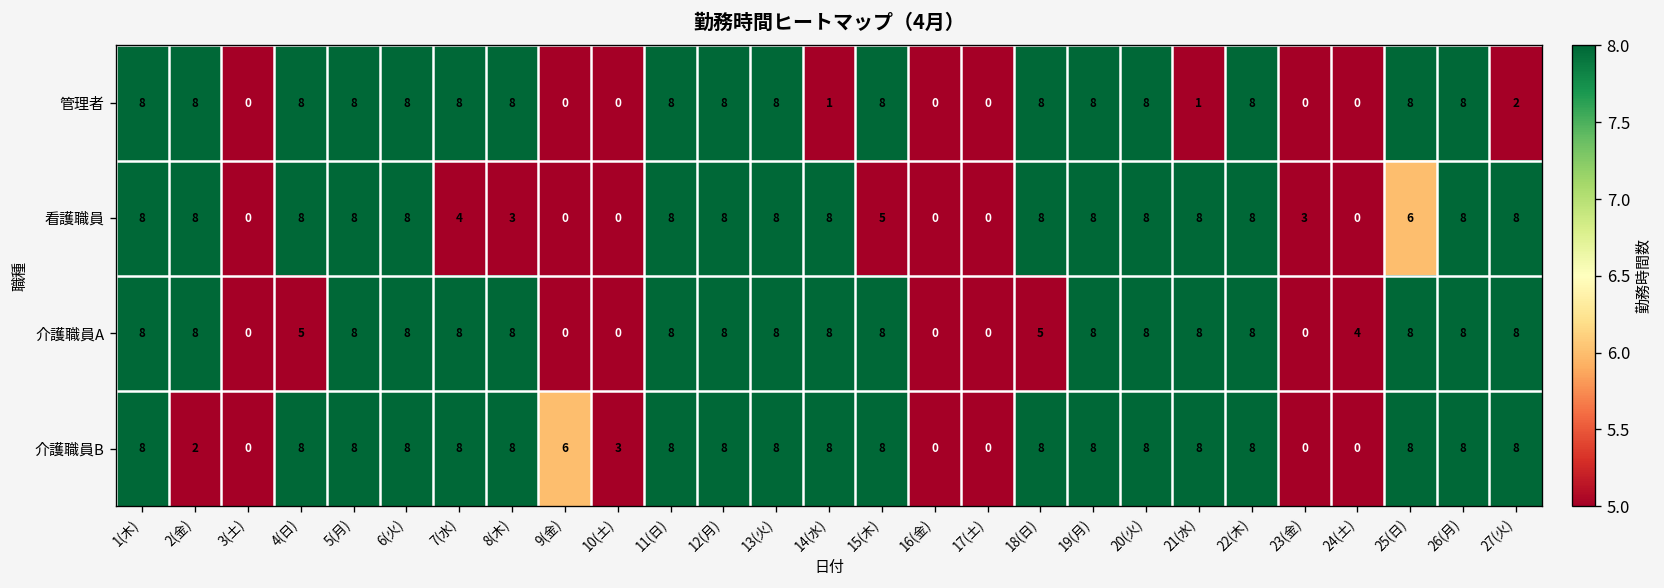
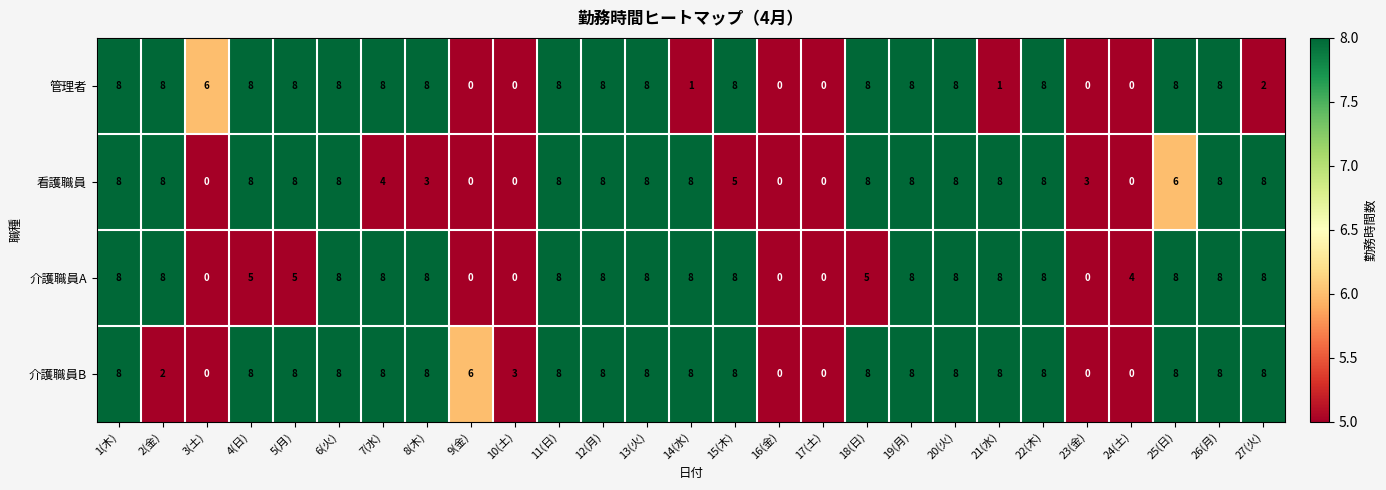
  {
    "管理者": {
      "1(木)": 8,
      "2(金)": 8,
-     "3(土)": 0,
+     "3(土)": 6,
      "4(日)": 8,
      "5(月)": 8,
      "6(火)": 8,
      "7(水)": 8,
      "8(木)": 8,
      "9(金)": 0,
      "10(土)": 0,
      "11(日)": 8,
      "12(月)": 8,
      "13(火)": 8,
      "14(水)": 1,
      "15(木)": 8,
      "16(金)": 0,
      "17(土)": 0,
      "18(日)": 8,
      "19(月)": 8,
      "20(火)": 8,
      "21(水)": 1,
      "22(木)": 8,
      "23(金)": 0,
      "24(土)": 0,
      "25(日)": 8,
      "26(月)": 8,
      "27(火)": 2
    },
    "看護職員": {
      "1(木)": 8,
      "2(金)": 8,
      "3(土)": 0,
      "4(日)": 8,
      "5(月)": 8,
      "6(火)": 8,
      "7(水)": 4,
      "8(木)": 3,
      "9(金)": 0,
      "10(土)": 0,
      "11(日)": 8,
      "12(月)": 8,
      "13(火)": 8,
      "14(水)": 8,
      "15(木)": 5,
      "16(金)": 0,
      "17(土)": 0,
      "18(日)": 8,
      "19(月)": 8,
      "20(火)": 8,
      "21(水)": 8,
      "22(木)": 8,
      "23(金)": 3,
      "24(土)": 0,
      "25(日)": 6,
      "26(月)": 8,
      "27(火)": 8
    },
    "介護職員A": {
      "1(木)": 8,
      "2(金)": 8,
      "3(土)": 0,
      "4(日)": 5,
-     "5(月)": 8,
+     "5(月)": 5,
      "6(火)": 8,
      "7(水)": 8,
      "8(木)": 8,
      "9(金)": 0,
      "10(土)": 0,
      "11(日)": 8,
      "12(月)": 8,
      "13(火)": 8,
      "14(水)": 8,
      "15(木)": 8,
      "16(金)": 0,
      "17(土)": 0,
      "18(日)": 5,
      "19(月)": 8,
      "20(火)": 8,
      "21(水)": 8,
      "22(木)": 8,
      "23(金)": 0,
      "24(土)": 4,
      "25(日)": 8,
      "26(月)": 8,
      "27(火)": 8
    },
    "介護職員B": {
      "1(木)": 8,
      "2(金)": 2,
      "3(土)": 0,
      "4(日)": 8,
      "5(月)": 8,
      "6(火)": 8,
      "7(水)": 8,
      "8(木)": 8,
      "9(金)": 6,
      "10(土)": 3,
      "11(日)": 8,
      "12(月)": 8,
      "13(火)": 8,
      "14(水)": 8,
      "15(木)": 8,
      "16(金)": 0,
      "17(土)": 0,
      "18(日)": 8,
      "19(月)": 8,
      "20(火)": 8,
      "21(水)": 8,
      "22(木)": 8,
      "23(金)": 0,
      "24(土)": 0,
      "25(日)": 8,
      "26(月)": 8,
      "27(火)": 8
    }
  }
